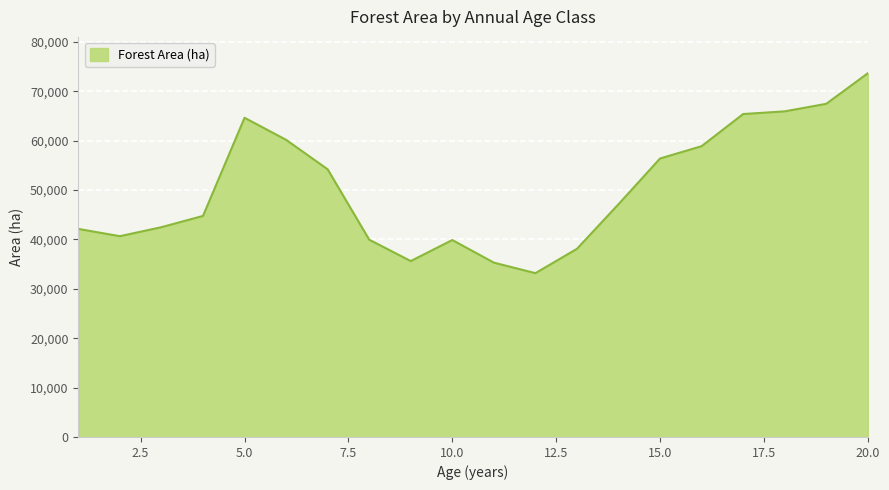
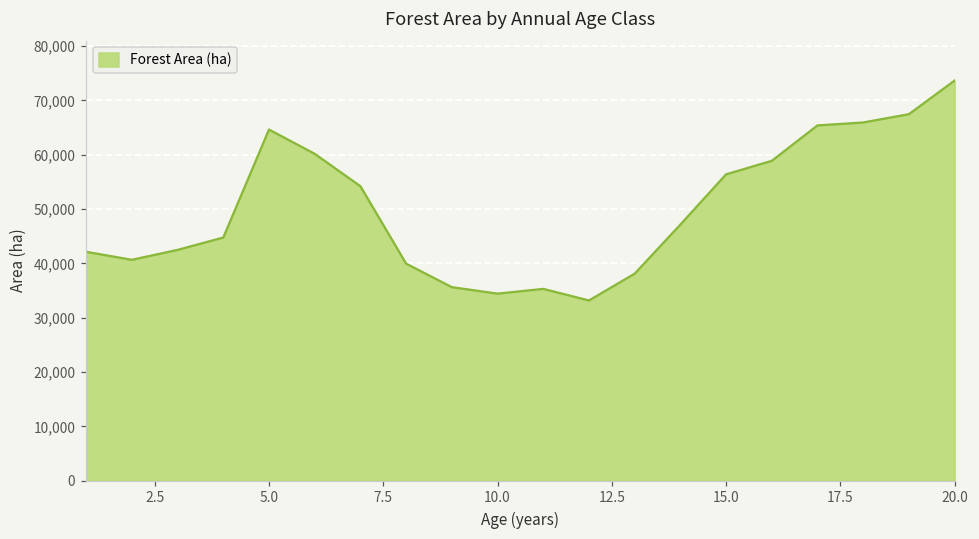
  {
    "5.0": "65,000",
-   "10.0": "40,000",
+   "10.0": "34,000",
    "15.0": "56,000",
    "20.0": "74,000"
  }
